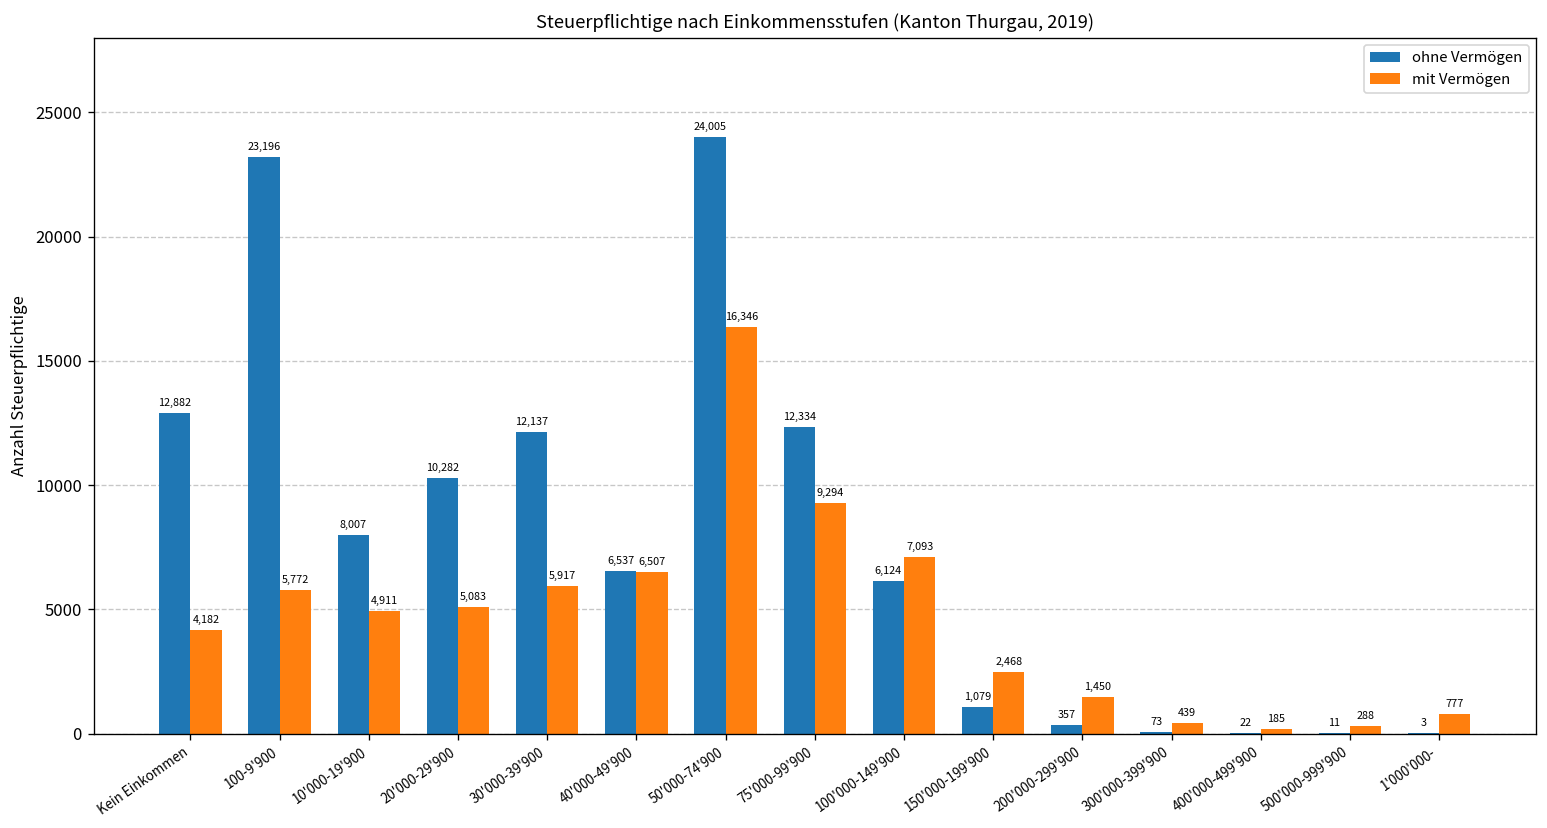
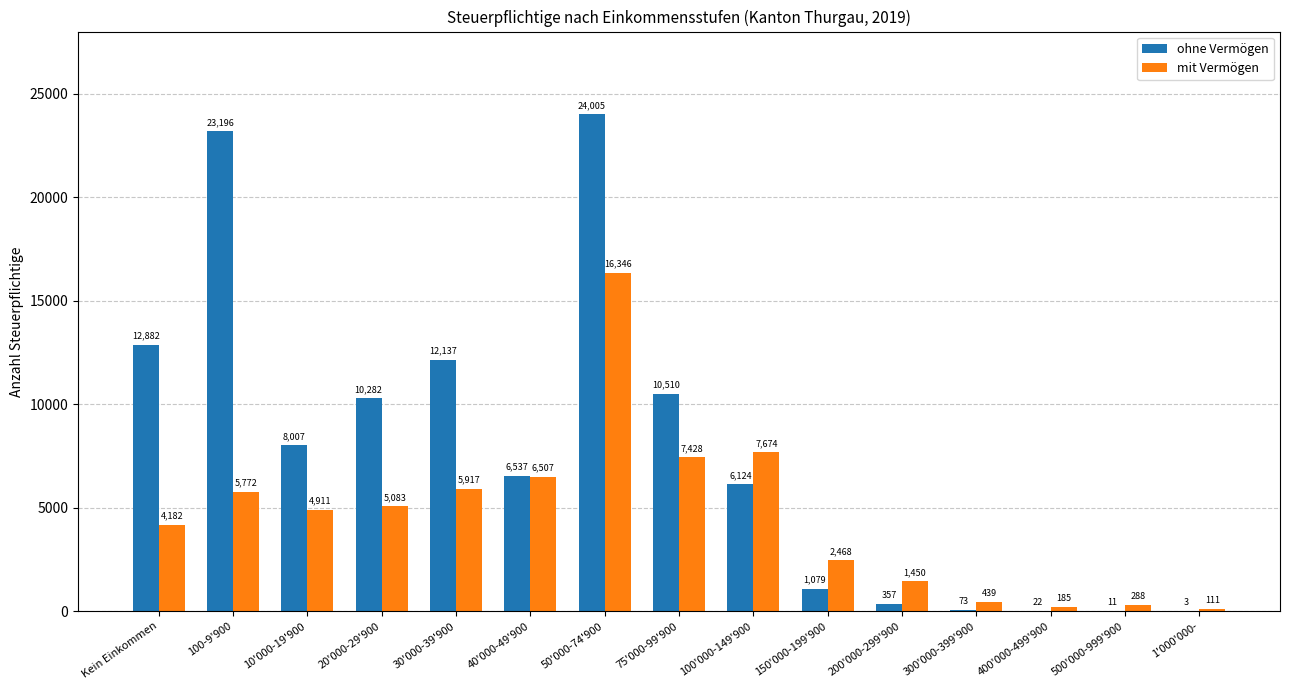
  {
    "ohne Vermögen": {
      "Kein Einkommen": "12,882",
      "100-9'900": "23,196",
      "10'000-19'900": "8,007",
      "20'000-29'900": "10,282",
      "30'000-39'900": "12,137",
      "40'000-49'900": "6,537",
      "50'000-74'900": "24,005",
-     "75'000-99'900": "12,334",
+     "75'000-99'900": "10,510",
      "100'000-149'900": "6,124",
      "150'000-199'900": "1,079",
      "200'000-299'900": "357",
      "300'000-399'900": "73",
      "400'000-499'900": "22",
      "500'000-999'900": "11",
      "1'000'000-": "3"
    },
    "mit Vermögen": {
      "Kein Einkommen": "4,182",
      "100-9'900": "5,772",
      "10'000-19'900": "4,911",
      "20'000-29'900": "5,083",
      "30'000-39'900": "5,917",
      "40'000-49'900": "6,507",
      "50'000-74'900": "16,346",
-     "75'000-99'900": "9,294",
-     "100'000-149'900": "7,093",
+     "75'000-99'900": "7,428",
+     "100'000-149'900": "7,674",
      "150'000-199'900": "2,468",
      "200'000-299'900": "1,450",
      "300'000-399'900": "439",
      "400'000-499'900": "185",
      "500'000-999'900": "288",
-     "1'000'000-": "777"
+     "1'000'000-": "111"
    }
  }
